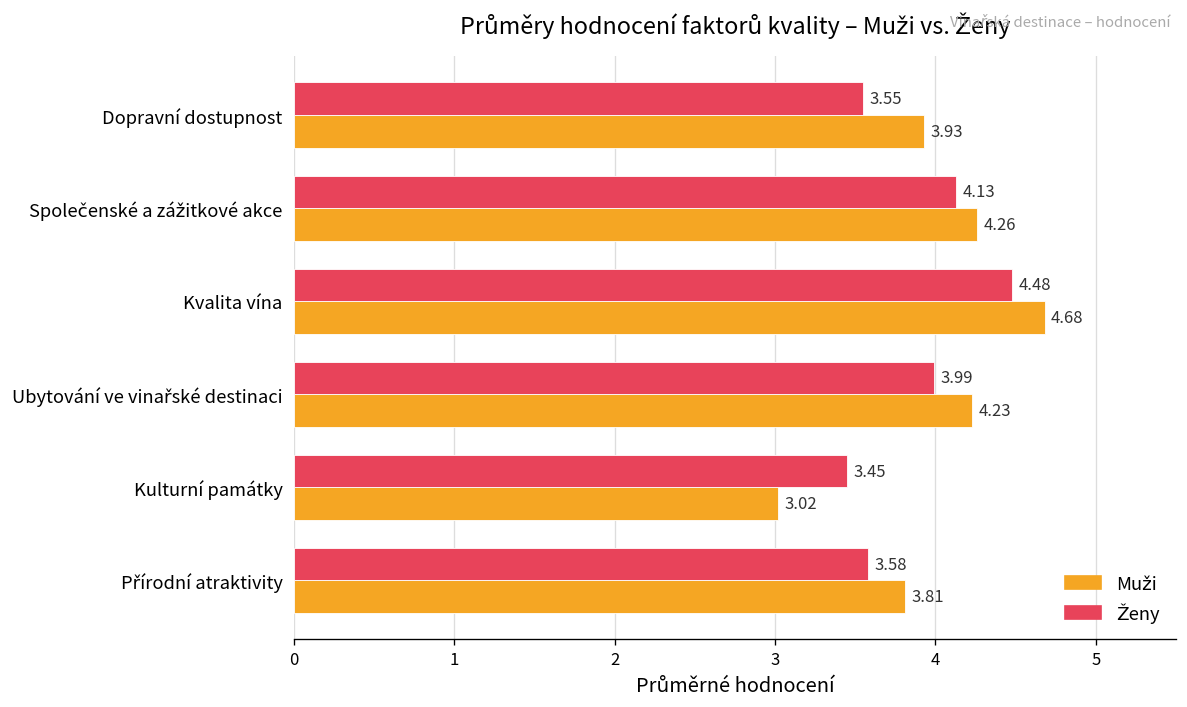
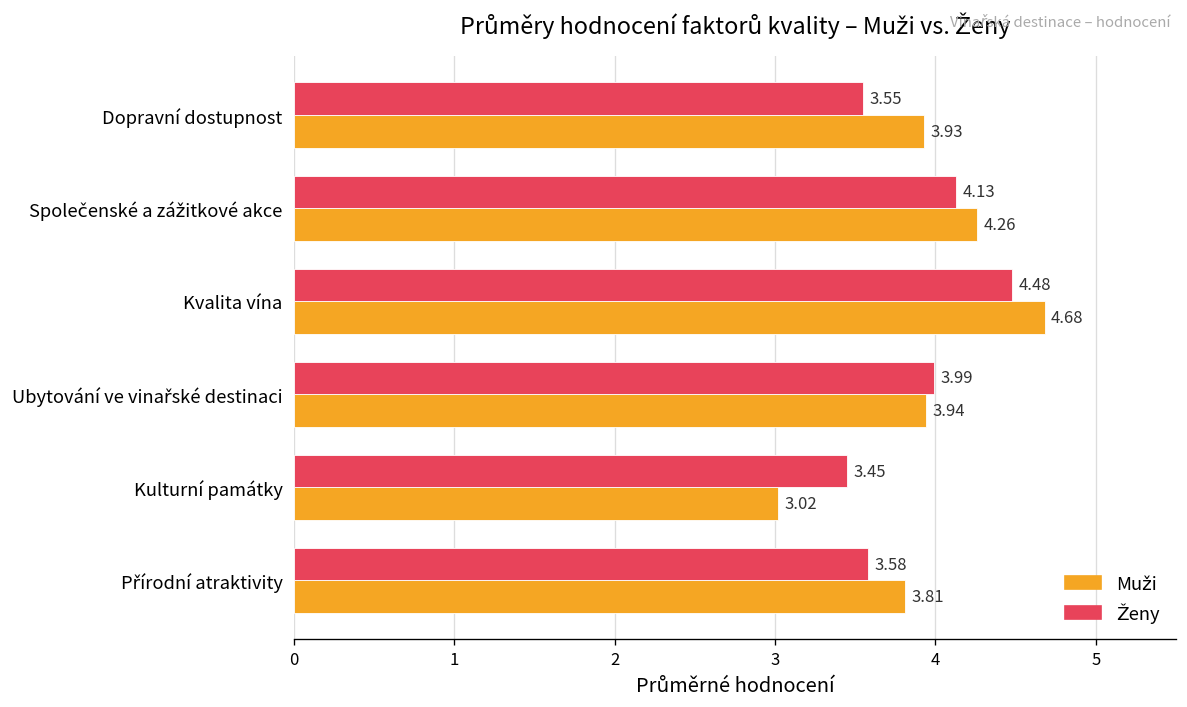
  {
    "Muži": {
      "Dopravní dostupnost": 3.93,
      "Společenské a zážitkové akce": 4.26,
      "Kvalita vína": 4.68,
-     "Ubytování ve vinařské destinaci": 4.23,
+     "Ubytování ve vinařské destinaci": 3.94,
      "Kulturní památky": 3.02,
      "Přírodní atraktivity": 3.81
    },
    "Ženy": {
      "Dopravní dostupnost": 3.55,
      "Společenské a zážitkové akce": 4.13,
      "Kvalita vína": 4.48,
      "Ubytování ve vinařské destinaci": 3.99,
      "Kulturní památky": 3.45,
      "Přírodní atraktivity": 3.58
    }
  }
